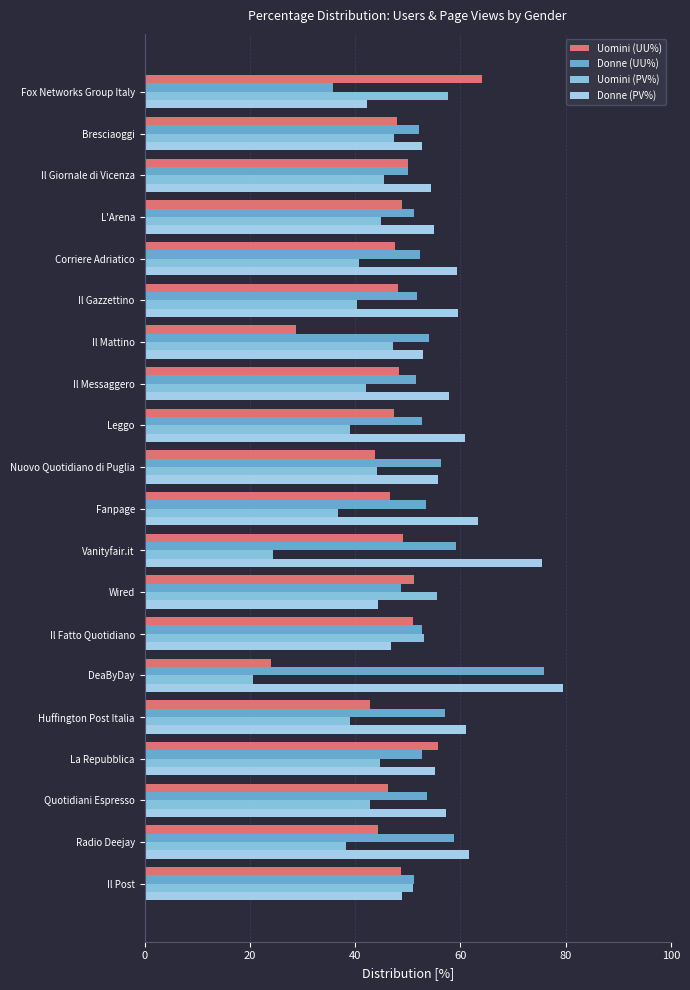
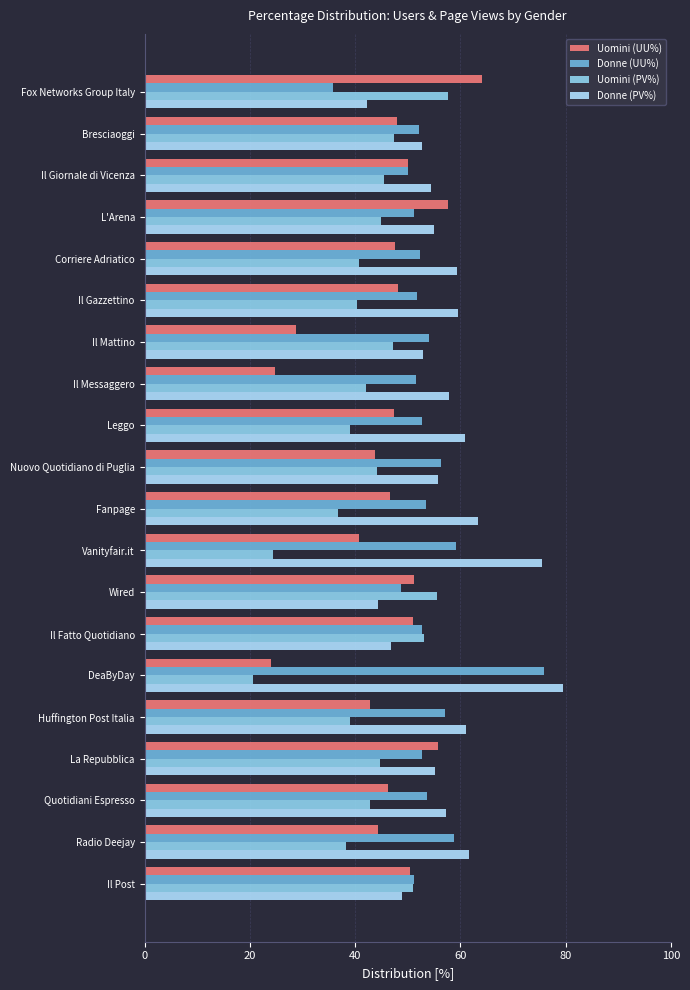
  {
    "Uomini (UU%)": {
      "Fox Networks Group Italy": 64,
      "Bresciaoggi": 48,
      "Il Giornale di Vicenza": 50,
-     "L'Arena": 49,
+     "L'Arena": 58,
      "Corriere Adriatico": 48,
      "Il Gazzettino": 48,
      "Il Mattino": 29,
-     "Il Messaggero": 48,
+     "Il Messaggero": 25,
      "Leggo": 47,
      "Nuovo Quotidiano di Puglia": 44,
      "Fanpage": 47,
-     "Vanityfair.it": 49,
+     "Vanityfair.it": 41,
      "Wired": 51,
      "Il Fatto Quotidiano": 51,
      "DeaByDay": 24,
      "Huffington Post Italia": 43,
      "La Repubblica": 56,
      "Quotidiani Espresso": 46,
      "Radio Deejay": 44,
-     "Il Post": 49
+     "Il Post": 51
    }
  }
